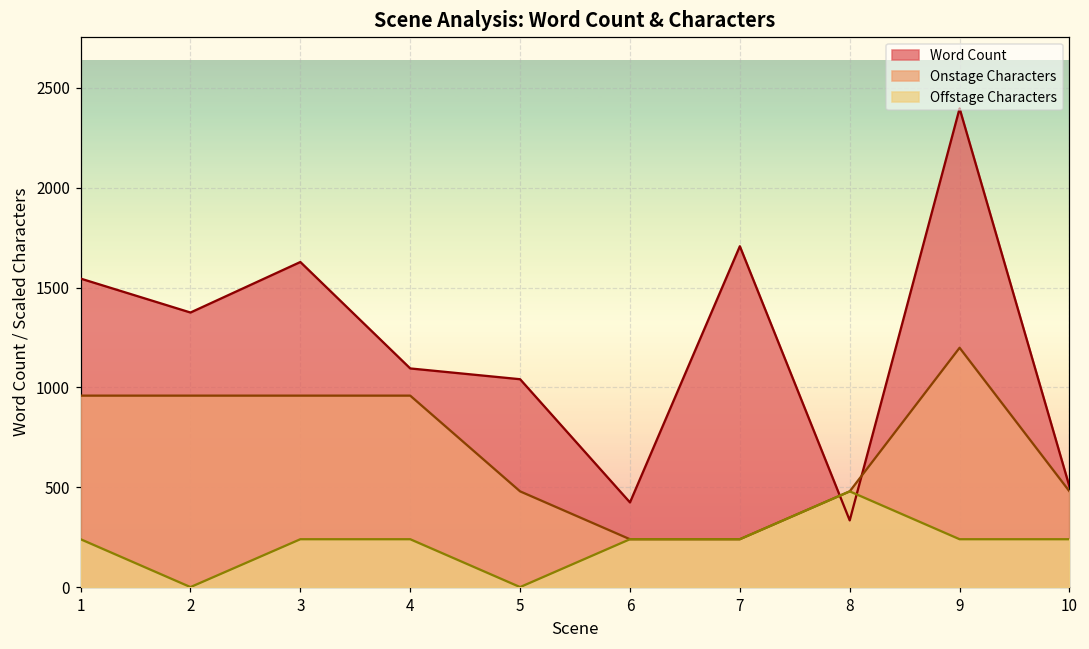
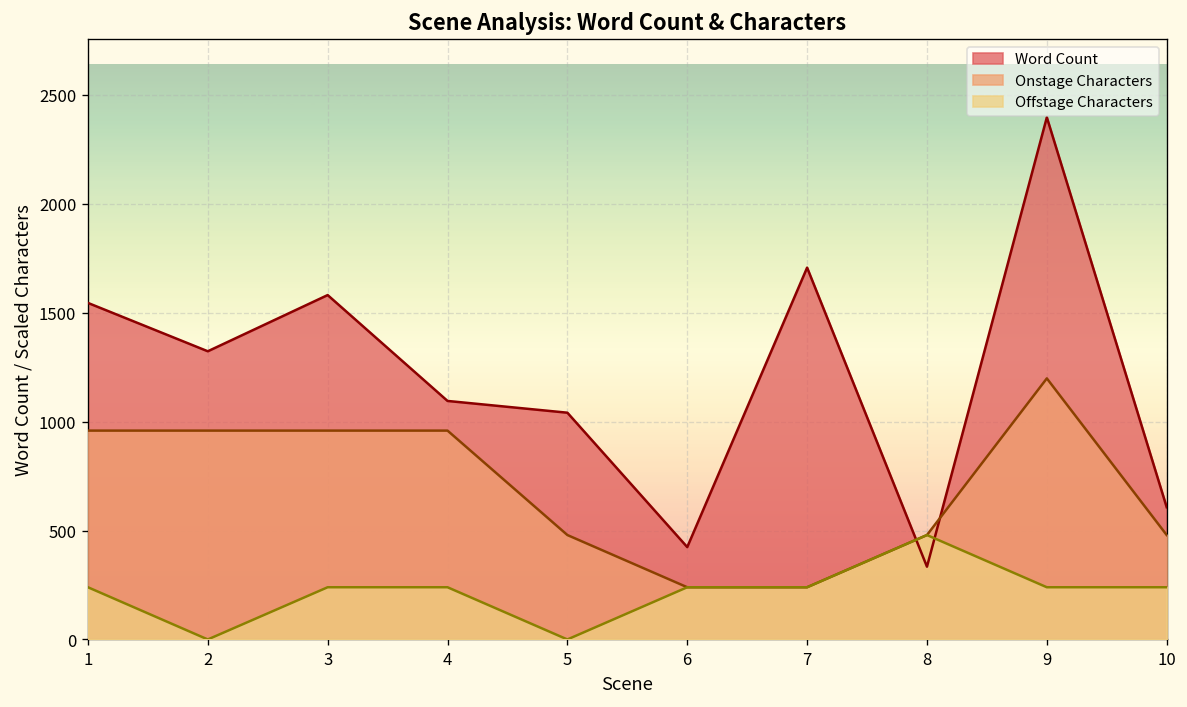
  {
    "Word Count": {
      "1": 1550,
-     "2": 1380,
-     "3": 1630,
+     "2": 1320,
+     "3": 1580,
      "4": 1100,
      "5": 1040,
      "6": 420,
      "7": 1710,
      "8": 330,
-     "10": 500
+     "10": 610
    }
  }
